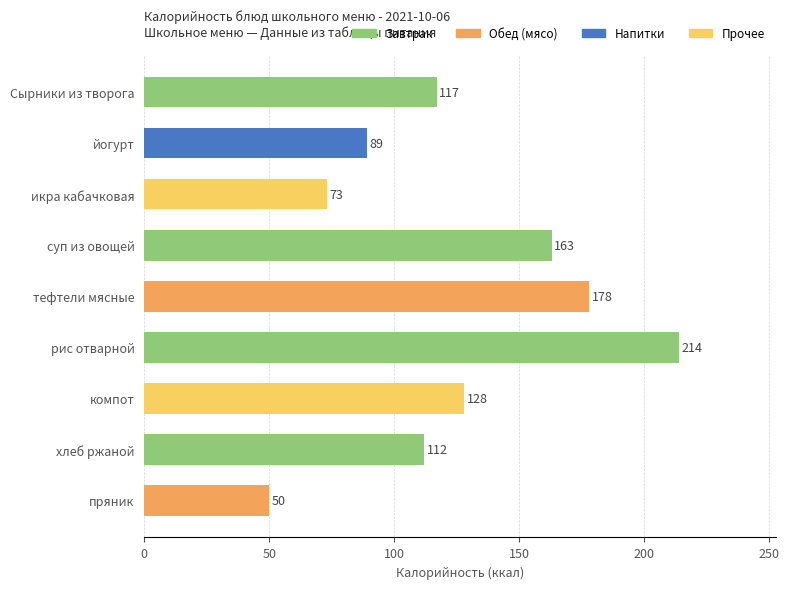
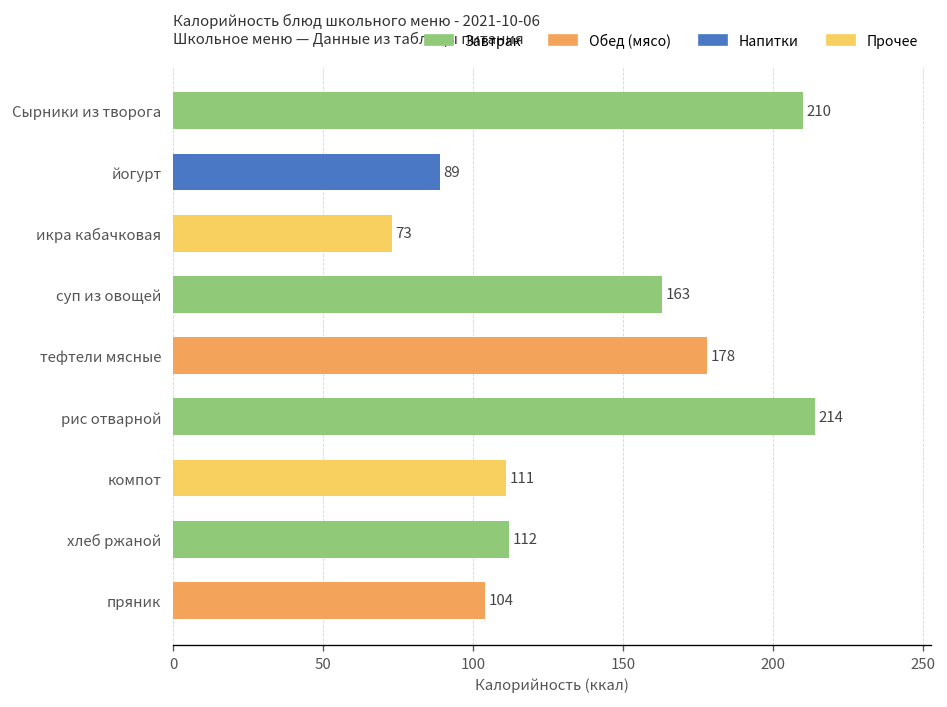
  {
-   "Сырники из творога": 117,
+   "Сырники из творога": 210,
    "йогурт": 89,
    "икра кабачковая": 73,
    "суп из овощей": 163,
    "тефтели мясные": 178,
    "рис отварной": 214,
-   "компот": 128,
+   "компот": 111,
    "хлеб ржаной": 112,
-   "пряник": 50
+   "пряник": 104
  }
